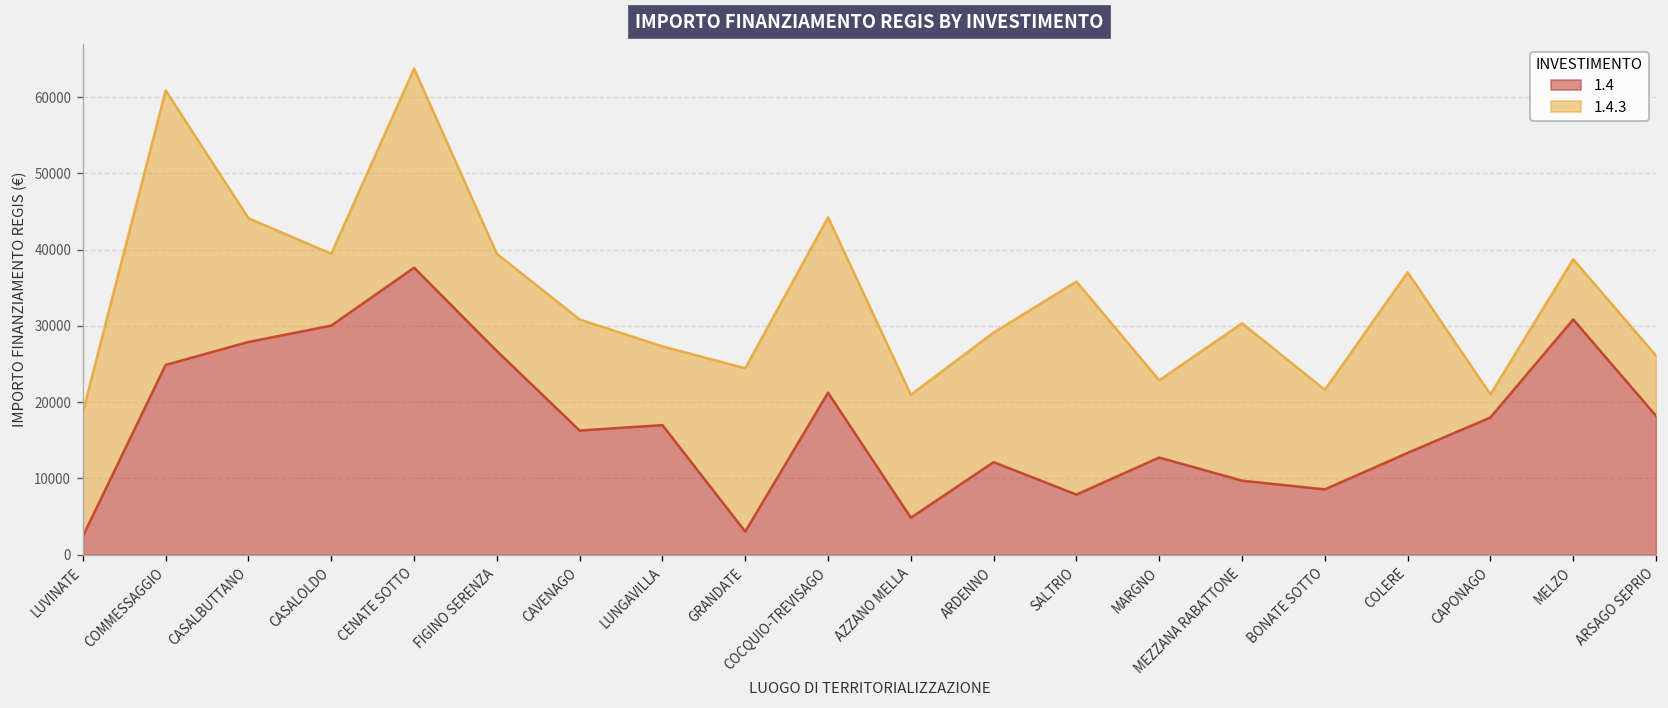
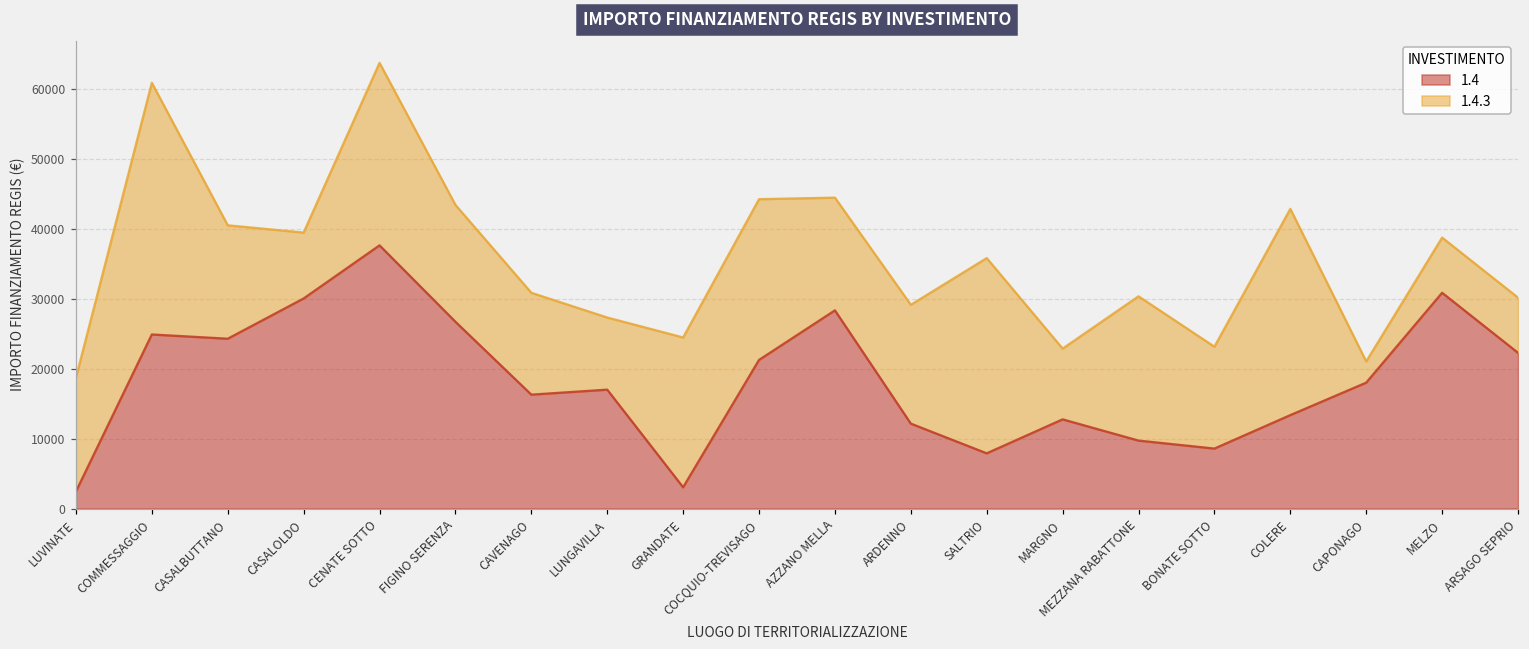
  {
    "1.4": {
      "LUVINATE": 2000,
      "COMMESSAGGIO": 25000,
-     "CASALBUTTANO": 28000,
+     "CASALBUTTANO": 24000,
      "CASALOLDO": 30000,
      "CENATE SOTTO": 38000,
      "FIGINO SERENZA": 27000,
      "CAVENAGO": 16000,
      "LUNGAVILLA": 17000,
      "GRANDATE": 3000,
      "COCQUIO-TREVISAGO": 21000,
-     "AZZANO MELLA": 5000,
+     "AZZANO MELLA": 28000,
      "ARDENNO": 12000,
      "SALTRIO": 8000,
      "MARGNO": 13000,
      "MEZZANA RABATTONE": 10000,
      "BONATE SOTTO": 9000,
      "COLERE": 13000,
      "CAPONAGO": 18000,
      "MELZO": 31000,
-     "ARSAGO SEPRIO": 18000
+     "ARSAGO SEPRIO": 22000
    },
    "1.4.3": {
      "LUVINATE": 16000,
      "COMMESSAGGIO": 36000,
      "CASALBUTTANO": 16000,
      "CASALOLDO": 9000,
      "CENATE SOTTO": 26000,
-     "FIGINO SERENZA": 13000,
+     "FIGINO SERENZA": 17000,
      "CAVENAGO": 15000,
      "LUNGAVILLA": 10000,
      "GRANDATE": 21000,
      "COCQUIO-TREVISAGO": 23000,
      "AZZANO MELLA": 16000,
      "ARDENNO": 17000,
      "SALTRIO": 28000,
      "MARGNO": 10000,
      "MEZZANA RABATTONE": 21000,
-     "BONATE SOTTO": 13000,
-     "COLERE": 24000,
+     "BONATE SOTTO": 15000,
+     "COLERE": 30000,
      "CAPONAGO": 3000,
      "MELZO": 8000,
      "ARSAGO SEPRIO": 8000
    }
  }
